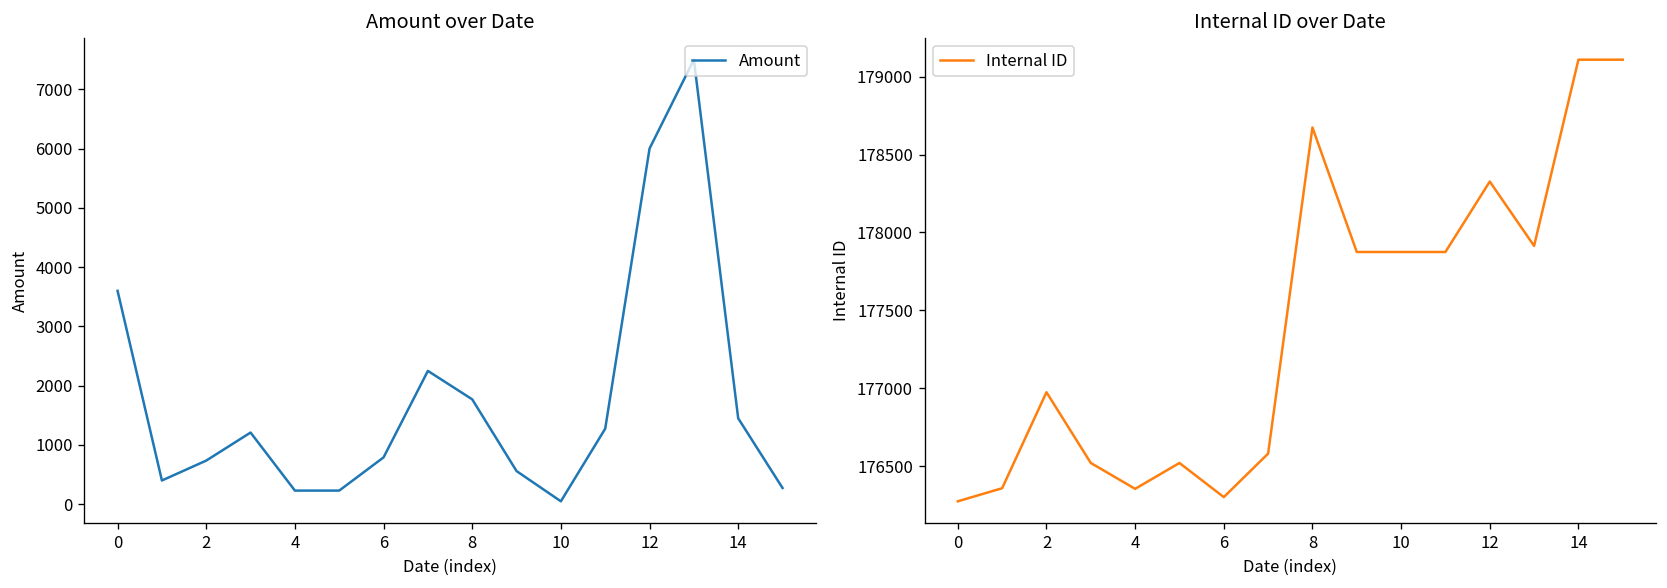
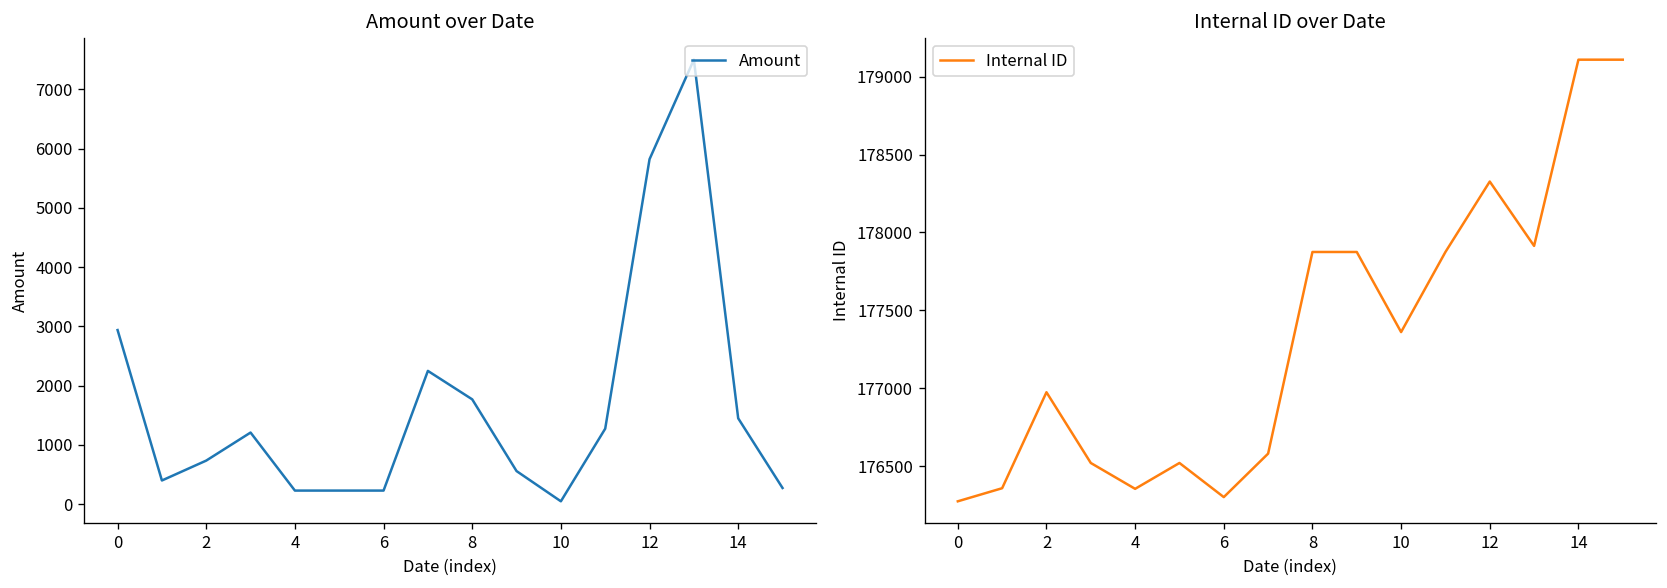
  {
    "Amount over Date": {
-     "0": 3600,
+     "0": 2900,
      "2": 700,
      "4": 200,
-     "6": 800,
+     "6": 200,
      "8": 1800,
      "10": 100,
-     "12": 6000,
+     "12": 5800,
      "14": 1500
    },
    "Internal ID over Date": {
      "0": 176280,
      "2": 176980,
      "4": 176360,
      "6": 176300,
-     "8": 178670,
-     "10": 177880,
+     "8": 177880,
+     "10": 177360,
      "12": 178330,
      "14": 179110
    }
  }
